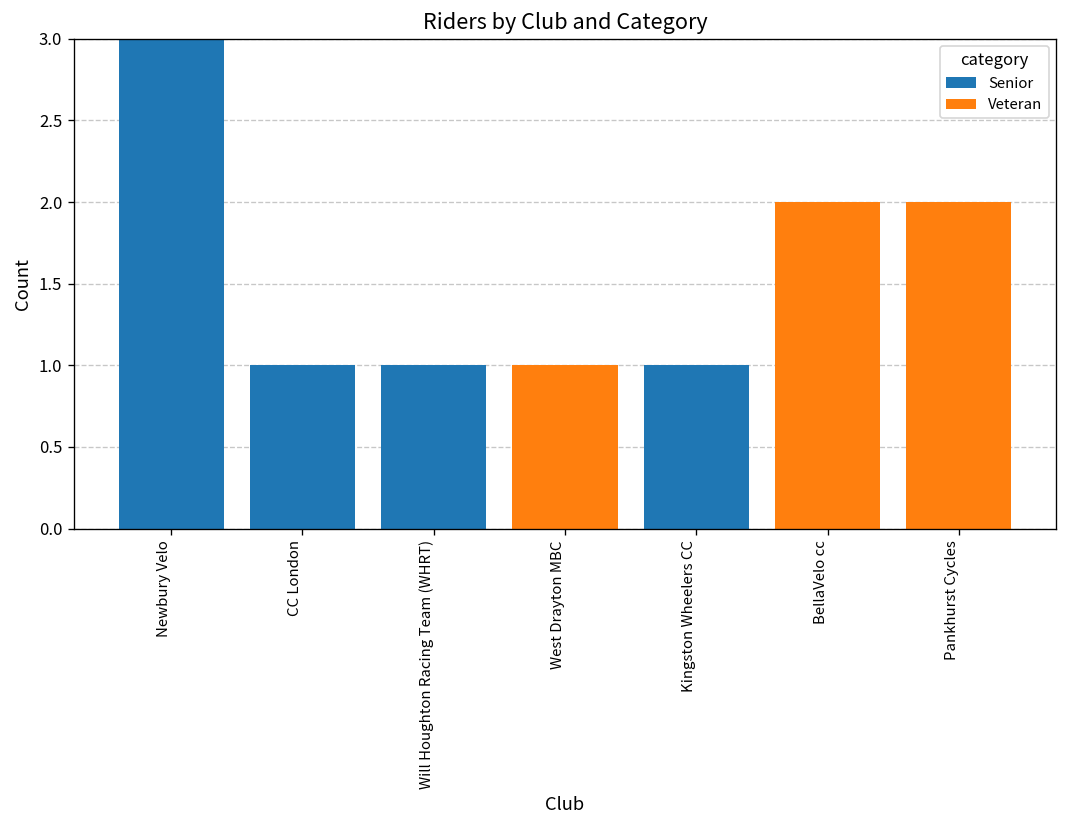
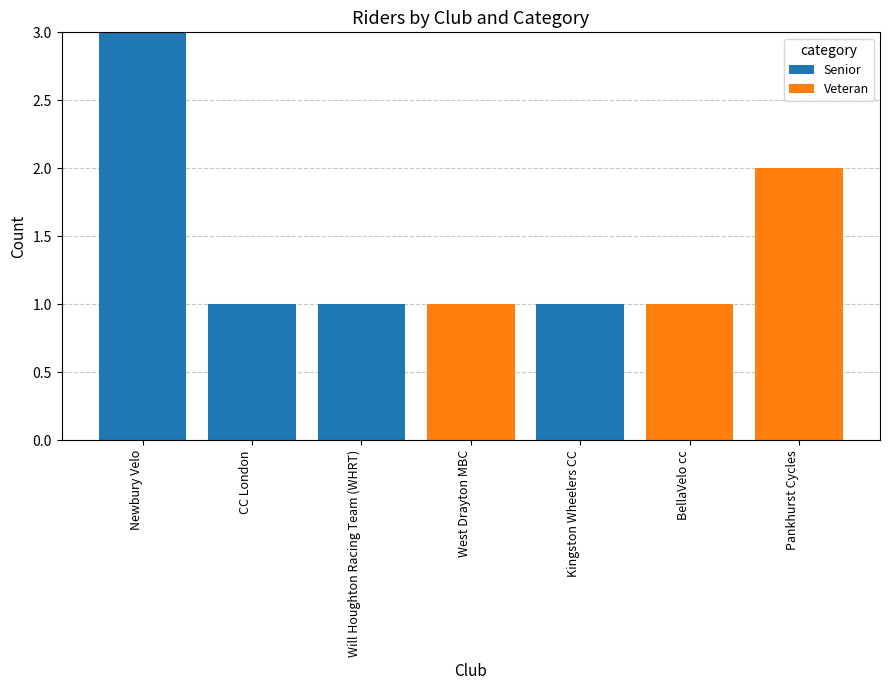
  {
    "Senior": {
      "Newbury Velo": 3,
      "CC London": 1,
      "Will Houghton Racing Team (WHRT)": 1,
      "West Drayton MBC": 0,
      "Kingston Wheelers CC": 1,
      "BellaVelo cc": 0,
      "Pankhurst Cycles": 0
    },
    "Veteran": {
-     "BellaVelo cc": 2
+     "BellaVelo cc": 1
    }
  }
